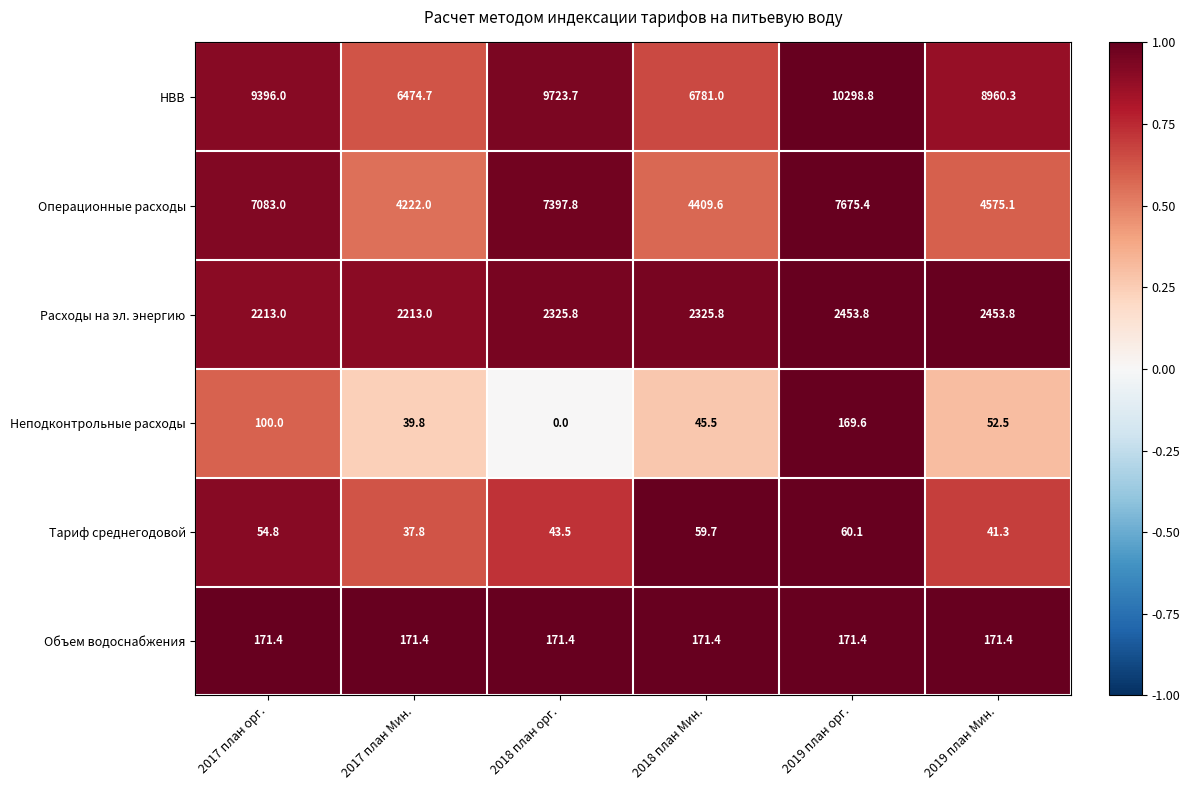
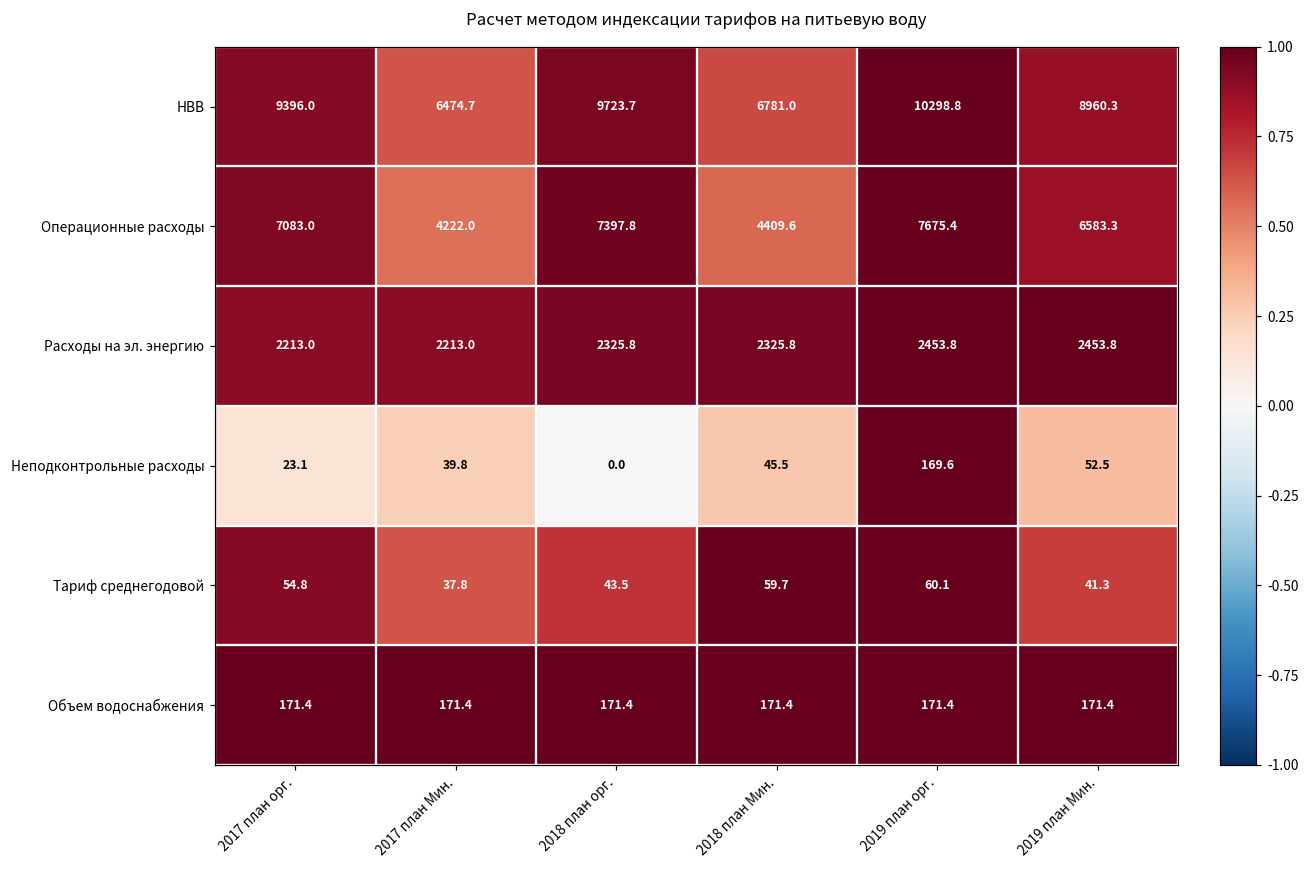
  {
    "НВВ": {
      "2017 план орг.": 9396.0,
      "2017 план Мин.": 6474.7,
      "2018 план орг.": 9723.7,
      "2018 план Мин.": 6781.0,
      "2019 план орг.": 10298.8,
      "2019 план Мин.": 8960.3
    },
    "Операционные расходы": {
      "2017 план орг.": 7083.0,
      "2017 план Мин.": 4222.0,
      "2018 план орг.": 7397.8,
      "2018 план Мин.": 4409.6,
      "2019 план орг.": 7675.4,
-     "2019 план Мин.": 4575.1
+     "2019 план Мин.": 6583.3
    },
    "Расходы на эл. энергию": {
      "2017 план орг.": 2213.0,
      "2017 план Мин.": 2213.0,
      "2018 план орг.": 2325.8,
      "2018 план Мин.": 2325.8,
      "2019 план орг.": 2453.8,
      "2019 план Мин.": 2453.8
    },
    "Неподконтрольные расходы": {
-     "2017 план орг.": 100.0,
+     "2017 план орг.": 23.1,
      "2017 план Мин.": 39.8,
      "2018 план орг.": 0.0,
      "2018 план Мин.": 45.5,
      "2019 план орг.": 169.6,
      "2019 план Мин.": 52.5
    },
    "Тариф среднегодовой": {
      "2017 план орг.": 54.8,
      "2017 план Мин.": 37.8,
      "2018 план орг.": 43.5,
      "2018 план Мин.": 59.7,
      "2019 план орг.": 60.1,
      "2019 план Мин.": 41.3
    },
    "Объем водоснабжения": {
      "2017 план орг.": 171.4,
      "2017 план Мин.": 171.4,
      "2018 план орг.": 171.4,
      "2018 план Мин.": 171.4,
      "2019 план орг.": 171.4,
      "2019 план Мин.": 171.4
    }
  }
